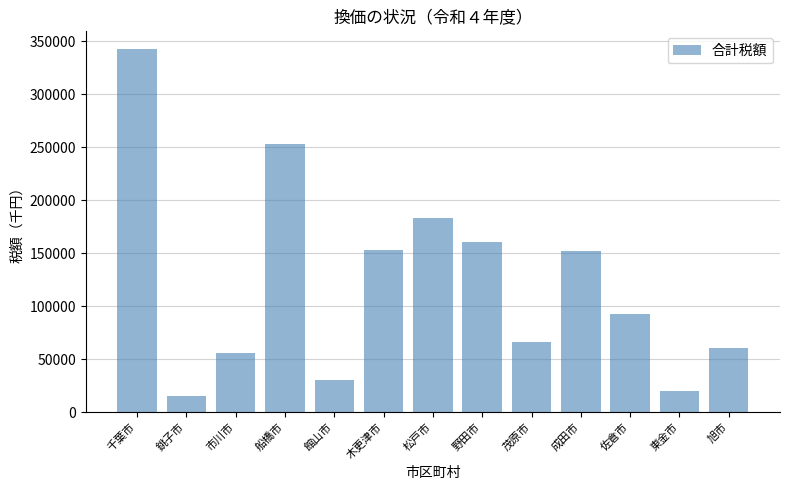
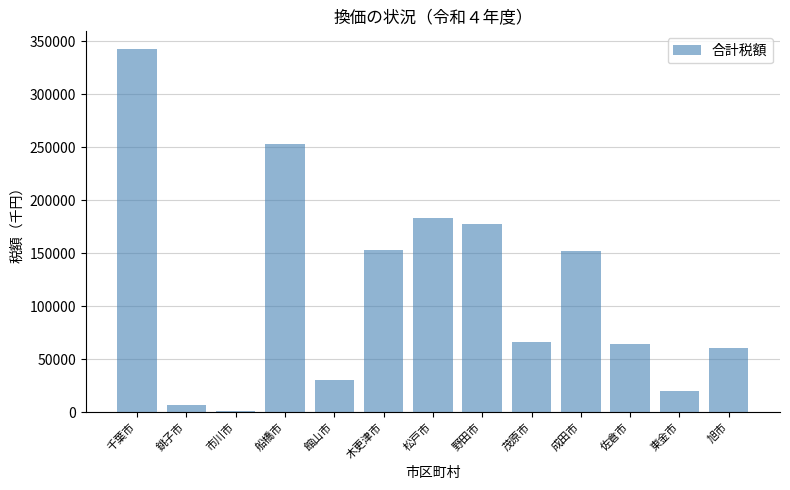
  {
    "千葉市": 342000,
-   "銚子市": 16000,
-   "市川市": 56000,
+   "銚子市": 7000,
+   "市川市": 1000,
    "船橋市": 253000,
    "館山市": 30000,
    "木更津市": 153000,
    "松戸市": 183000,
-   "野田市": 161000,
+   "野田市": 177000,
    "茂原市": 66000,
    "成田市": 152000,
-   "佐倉市": 93000,
+   "佐倉市": 64000,
    "東金市": 20000,
    "旭市": 60000
  }
